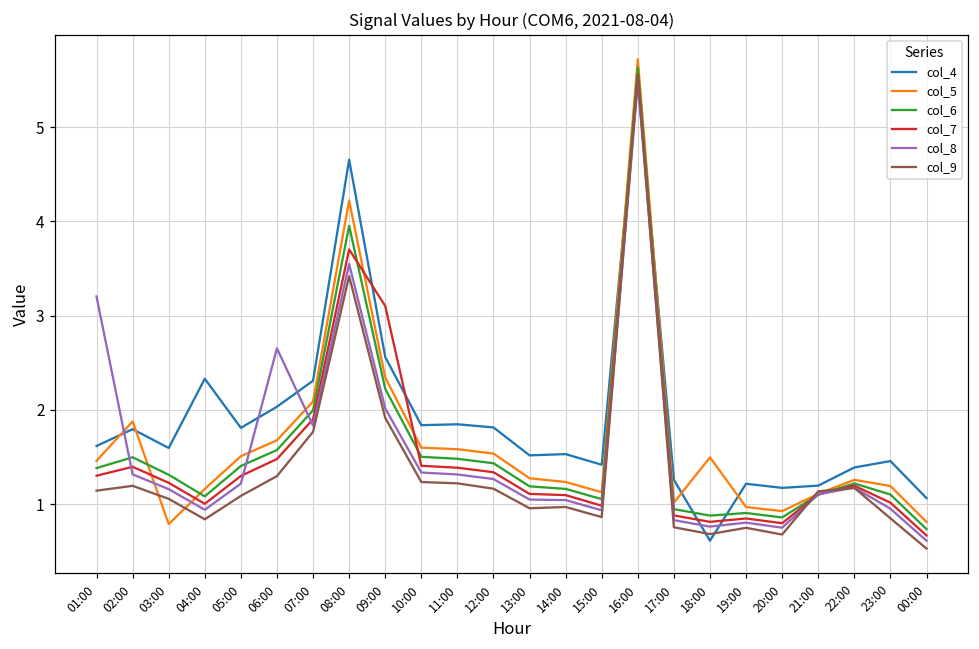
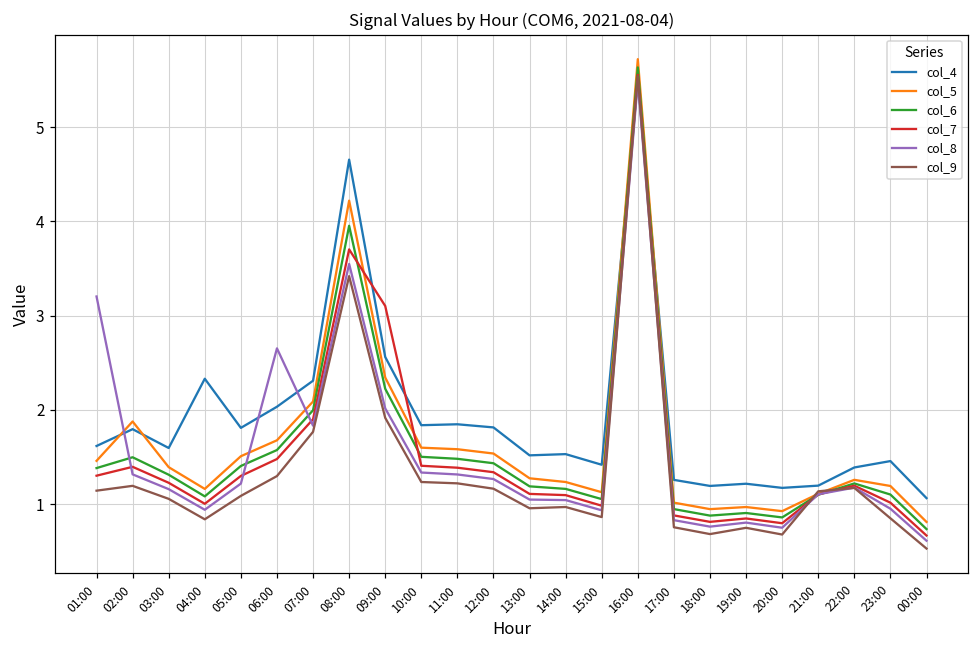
  {
    "col_4": {
      "01:00": 1.6,
      "02:00": 1.8,
      "03:00": 1.6,
      "04:00": 2.3,
      "05:00": 1.8,
      "06:00": 2.0,
      "07:00": 2.3,
      "08:00": 4.7,
      "09:00": 2.6,
      "10:00": 1.8,
      "11:00": 1.8,
      "12:00": 1.8,
      "13:00": 1.5,
      "14:00": 1.5,
      "15:00": 1.4,
      "17:00": 1.3,
-     "18:00": 0.6,
+     "18:00": 1.2,
      "19:00": 1.2,
      "20:00": 1.2,
      "21:00": 1.2,
      "22:00": 1.4,
      "23:00": 1.5,
      "00:00": 1.1
    },
    "col_5": {
      "01:00": 1.5,
      "02:00": 1.9,
-     "03:00": 0.8,
+     "03:00": 1.4,
      "04:00": 1.2,
      "05:00": 1.5,
      "06:00": 1.7,
      "07:00": 2.1,
      "08:00": 4.2,
      "09:00": 2.3,
      "10:00": 1.6,
      "11:00": 1.6,
      "12:00": 1.5,
      "13:00": 1.3,
      "14:00": 1.2,
      "15:00": 1.1,
      "16:00": 5.7,
      "17:00": 1.0,
-     "18:00": 1.5,
+     "18:00": 0.9,
      "19:00": 1.0,
      "20:00": 0.9,
      "22:00": 1.3,
      "23:00": 1.2,
      "00:00": 0.8
    },
    "col_6": {
      "01:00": 1.4,
      "02:00": 1.5,
      "03:00": 1.3,
      "04:00": 1.1,
      "05:00": 1.4,
      "06:00": 1.6,
      "07:00": 2.0,
      "08:00": 4.0,
      "09:00": 2.2,
      "10:00": 1.5,
      "11:00": 1.5,
      "12:00": 1.4,
      "13:00": 1.2,
      "14:00": 1.2,
      "15:00": 1.1,
      "16:00": 5.6,
      "17:00": 0.9,
      "18:00": 0.9,
      "19:00": 0.9,
      "20:00": 0.9,
      "23:00": 1.1,
      "00:00": 0.7
    },
    "col_7": {
      "01:00": 1.3,
      "02:00": 1.4,
      "03:00": 1.2,
      "04:00": 1.0,
      "05:00": 1.3,
      "06:00": 1.5,
      "07:00": 1.9,
      "08:00": 3.7,
      "09:00": 3.1,
      "10:00": 1.4,
      "11:00": 1.4,
      "12:00": 1.3,
      "13:00": 1.1,
      "14:00": 1.1,
      "15:00": 1.0,
      "17:00": 0.9,
      "18:00": 0.8,
      "19:00": 0.8,
      "20:00": 0.8,
      "23:00": 1.0,
      "00:00": 0.7
    },
    "col_8": {
      "01:00": 3.2,
      "02:00": 1.3,
      "03:00": 1.2,
      "04:00": 0.9,
      "05:00": 1.2,
      "06:00": 2.7,
      "07:00": 1.8,
      "08:00": 3.5,
      "09:00": 2.0,
      "10:00": 1.3,
      "11:00": 1.3,
      "12:00": 1.3,
      "13:00": 1.0,
      "14:00": 1.0,
      "15:00": 0.9,
      "17:00": 0.8,
      "18:00": 0.8,
      "19:00": 0.8,
      "20:00": 0.7,
      "23:00": 1.0,
      "00:00": 0.6
    },
    "col_9": {
      "01:00": 1.1,
      "02:00": 1.2,
      "03:00": 1.1,
      "04:00": 0.8,
      "05:00": 1.1,
      "06:00": 1.3,
      "07:00": 1.8,
      "08:00": 3.4,
      "09:00": 1.9,
      "10:00": 1.2,
      "11:00": 1.2,
      "12:00": 1.2,
      "13:00": 1.0,
      "14:00": 1.0,
      "15:00": 0.9,
      "17:00": 0.8,
      "18:00": 0.7,
      "19:00": 0.7,
      "20:00": 0.7,
      "23:00": 0.8,
      "00:00": 0.5
    }
  }
